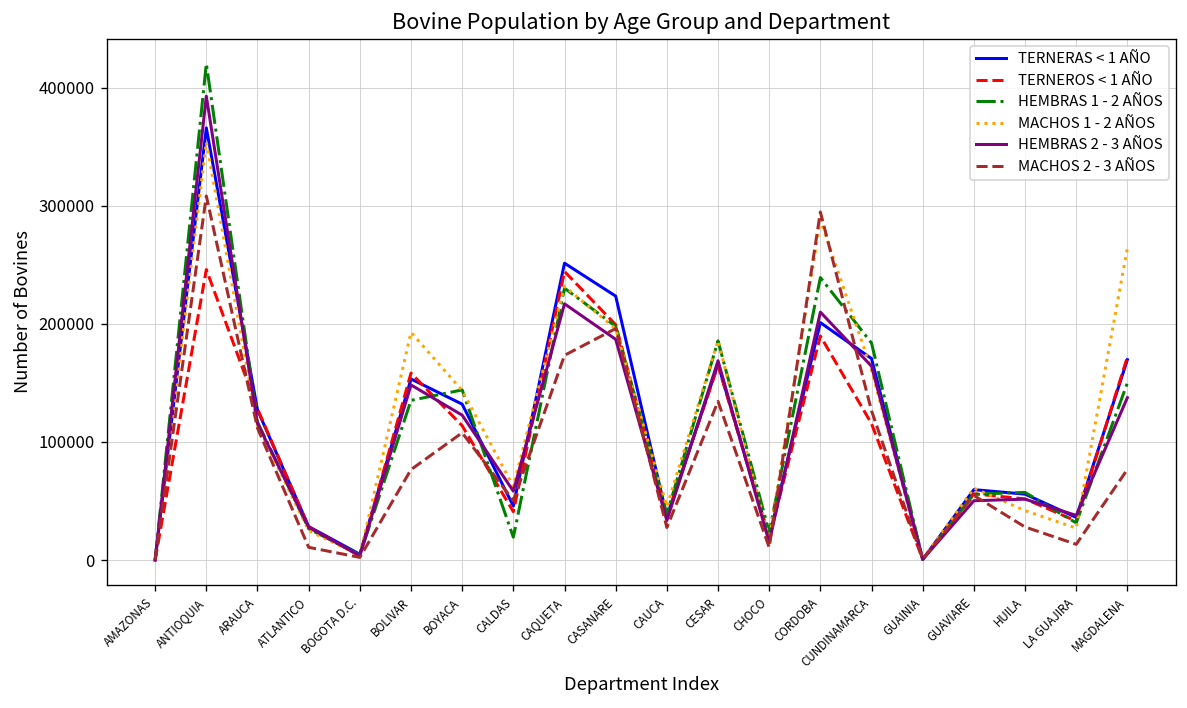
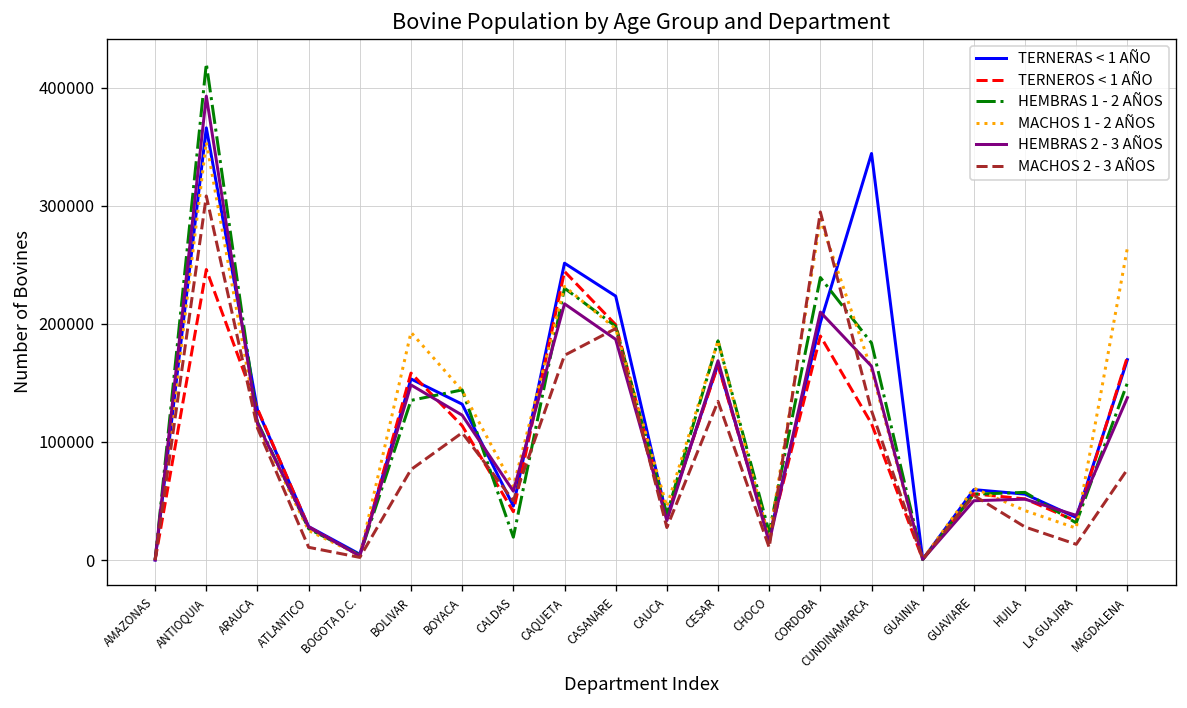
  {
    "TERNERAS < 1 AÑO": {
      "ANTIOQUIA": 370000,
      "BOLIVAR": 150000,
      "BOYACA": 130000,
      "CALDAS": 50000,
      "CAQUETA": 250000,
      "CASANARE": 220000,
      "CORDOBA": 200000,
-     "CUNDINAMARCA": 170000
+     "CUNDINAMARCA": 340000
    },
    "TERNEROS < 1 AÑO": {
      "ANTIOQUIA": 250000,
      "BOLIVAR": 160000,
      "BOYACA": 110000,
      "CALDAS": 40000,
      "CAQUETA": 240000,
      "CORDOBA": 190000,
      "CUNDINAMARCA": 120000
    },
    "HEMBRAS 1 - 2 AÑOS": {
      "ANTIOQUIA": 420000,
      "BOLIVAR": 140000,
      "CALDAS": 20000,
      "CHOCO": 20000,
      "CORDOBA": 240000,
      "CUNDINAMARCA": 180000,
      "MAGDALENA": 150000
    },
    "MACHOS 1 - 2 AÑOS": {
      "ANTIOQUIA": 350000,
      "BOLIVAR": 190000,
      "CALDAS": 60000,
      "CAUCA": 50000,
      "CORDOBA": 290000,
      "CUNDINAMARCA": 160000,
      "HUILA": 40000,
      "LA GUAJIRA": 30000,
      "MAGDALENA": 260000
    },
    "HEMBRAS 2 - 3 AÑOS": {
      "ANTIOQUIA": 390000,
      "BOLIVAR": 150000,
      "BOYACA": 120000,
      "CALDAS": 60000,
      "CAQUETA": 220000,
      "CASANARE": 190000,
      "CAUCA": 30000,
      "CESAR": 170000,
      "CHOCO": 10000,
      "CORDOBA": 210000,
      "CUNDINAMARCA": 160000,
      "GUAVIARE": 50000,
      "MAGDALENA": 140000
    },
    "MACHOS 2 - 3 AÑOS": {
      "ANTIOQUIA": 310000,
      "ATLANTICO": 10000,
      "BOLIVAR": 80000,
      "BOYACA": 110000,
      "CALDAS": 50000,
      "CAQUETA": 170000,
      "CAUCA": 30000,
      "CESAR": 130000,
      "CHOCO": 10000,
      "CORDOBA": 290000,
      "CUNDINAMARCA": 130000,
      "HUILA": 30000,
      "LA GUAJIRA": 10000,
      "MAGDALENA": 80000
    }
  }
